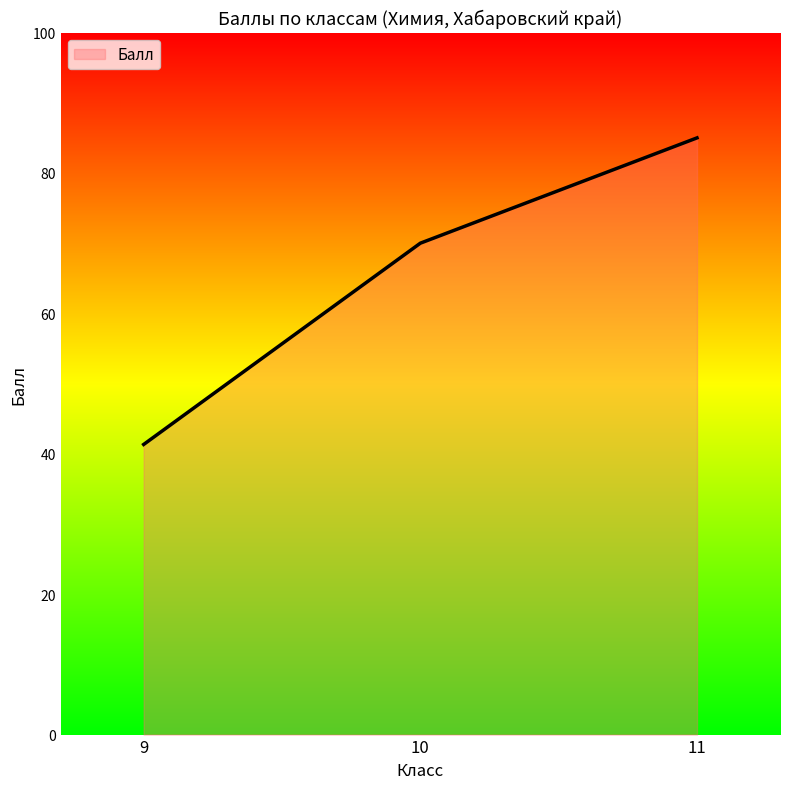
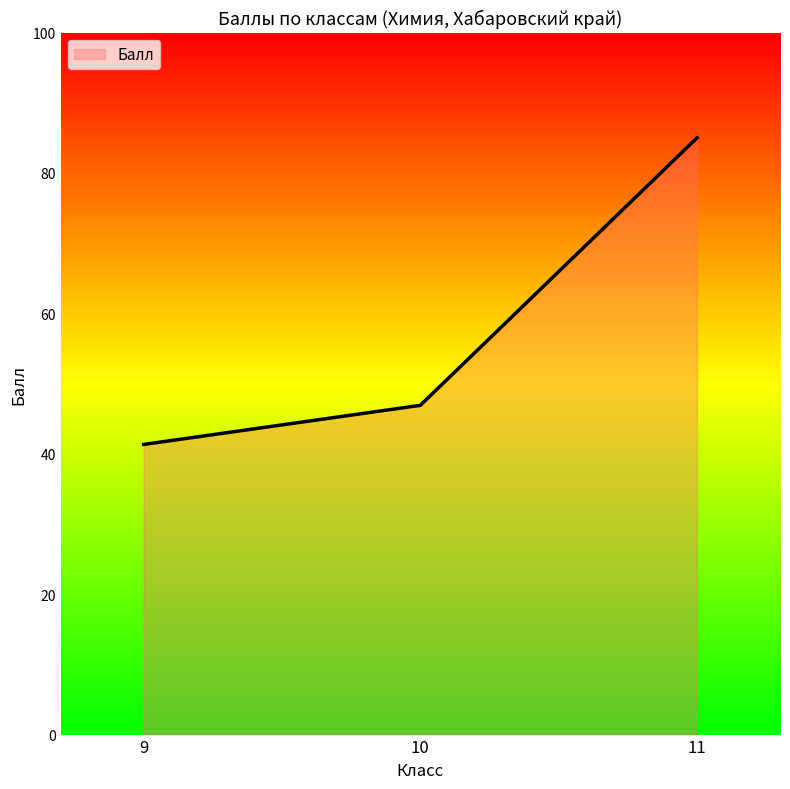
  {
    "9": 41,
-   "10": 70,
+   "10": 47,
    "11": 85
  }
